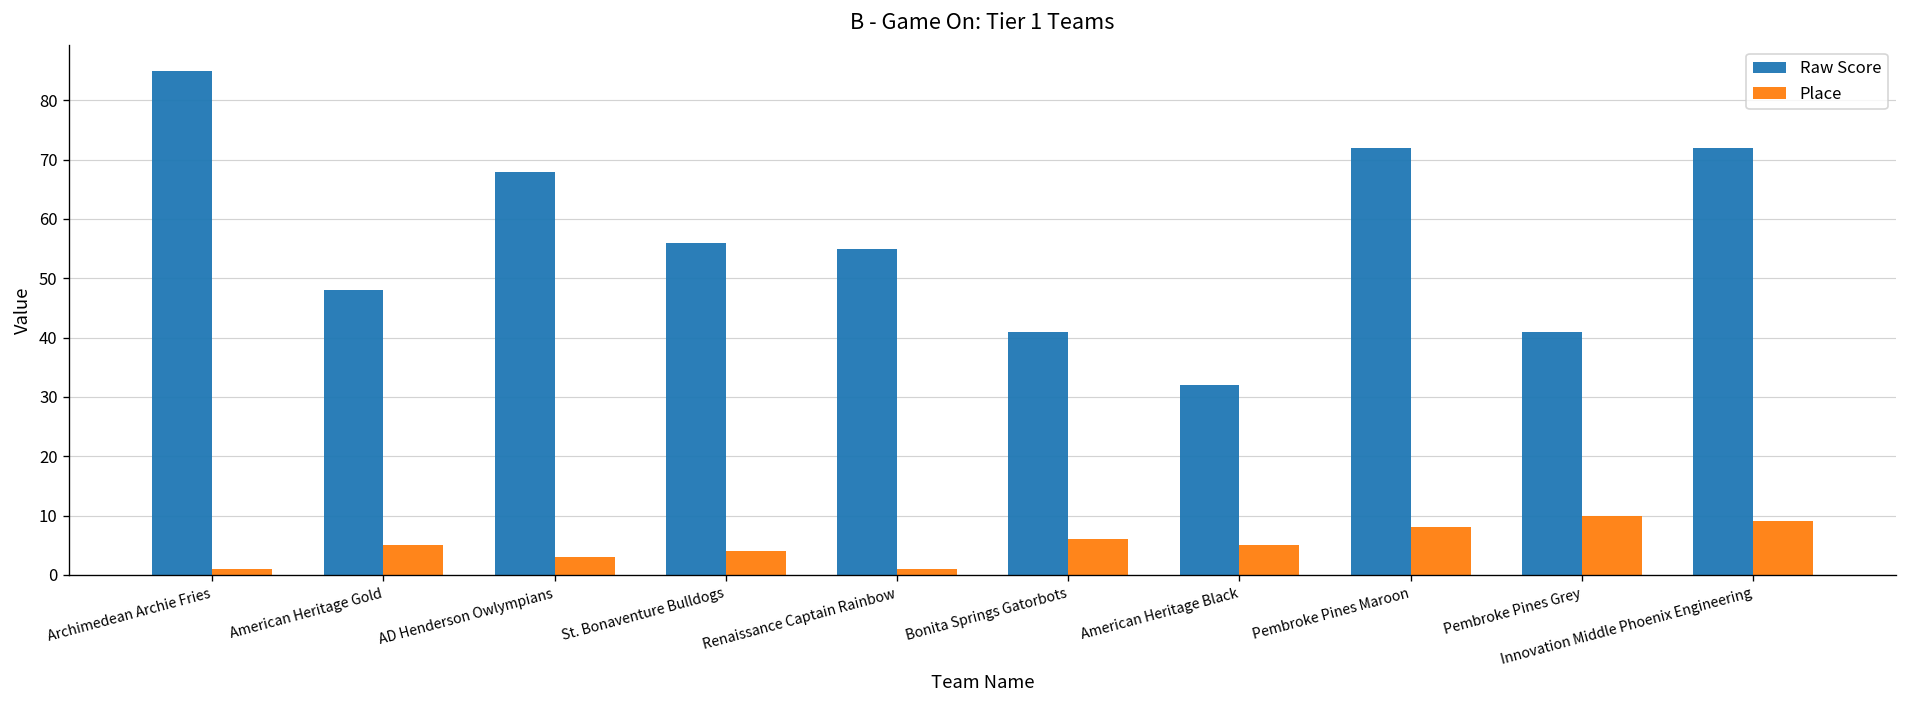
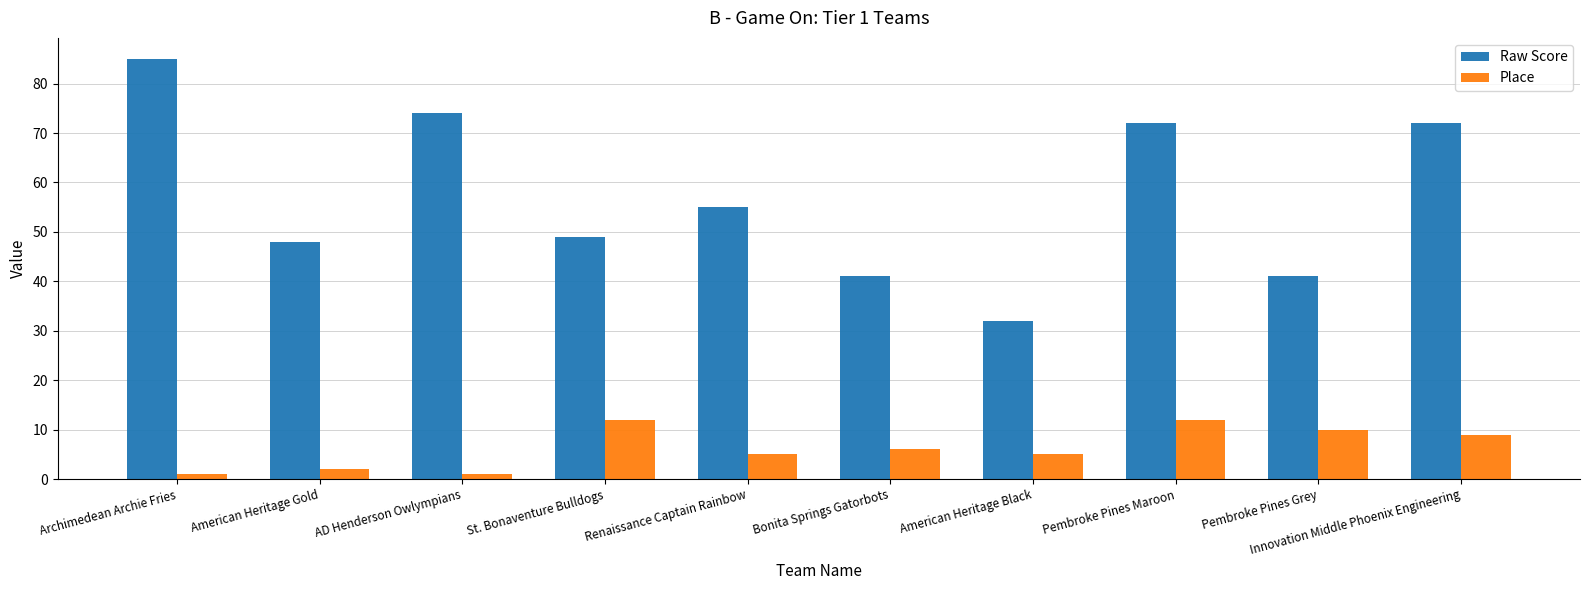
  {
    "Raw Score": {
      "Archimedean Archie Fries": 85,
      "American Heritage Gold": 48,
-     "AD Henderson Owlympians": 68,
-     "St. Bonaventure Bulldogs": 56,
+     "AD Henderson Owlympians": 74,
+     "St. Bonaventure Bulldogs": 49,
      "Renaissance Captain Rainbow": 55,
      "Bonita Springs Gatorbots": 41,
      "American Heritage Black": 32,
      "Pembroke Pines Maroon": 72,
      "Pembroke Pines Grey": 41,
      "Innovation Middle Phoenix Engineering": 72
    },
    "Place": {
      "Archimedean Archie Fries": 1,
-     "American Heritage Gold": 5,
-     "AD Henderson Owlympians": 3,
-     "St. Bonaventure Bulldogs": 4,
-     "Renaissance Captain Rainbow": 1,
+     "American Heritage Gold": 2,
+     "AD Henderson Owlympians": 1,
+     "St. Bonaventure Bulldogs": 12,
+     "Renaissance Captain Rainbow": 5,
      "Bonita Springs Gatorbots": 6,
      "American Heritage Black": 5,
-     "Pembroke Pines Maroon": 8,
+     "Pembroke Pines Maroon": 12,
      "Pembroke Pines Grey": 10,
      "Innovation Middle Phoenix Engineering": 9
    }
  }
